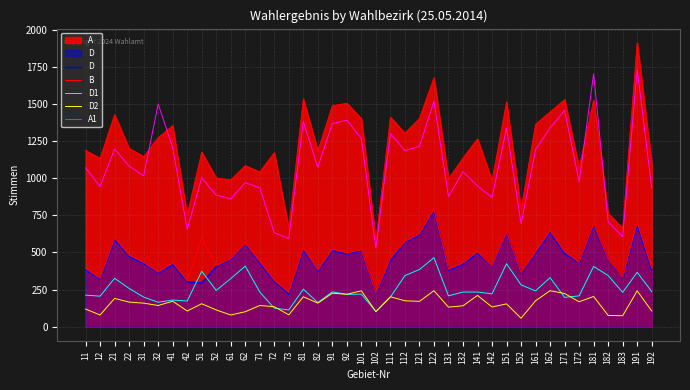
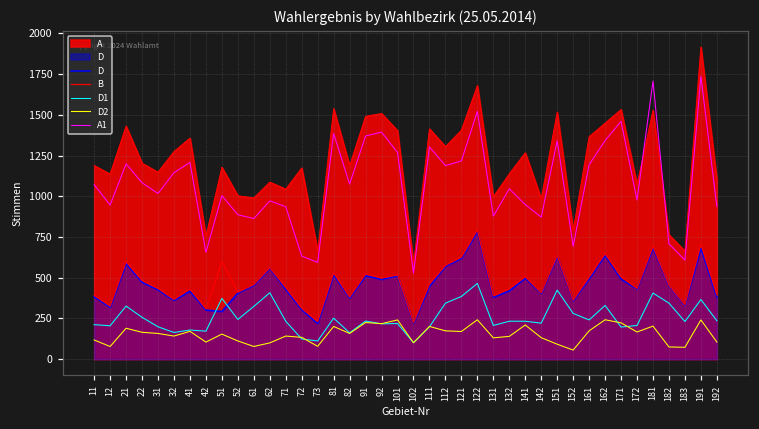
  {
    "D": {
      "51": 290,
      "191": 680
    },
    "D1": {
      "11": 210,
      "12": 210,
      "21": 330,
      "22": 260,
      "31": 200,
      "32": 160,
      "42": 170,
      "51": 370,
      "52": 240,
      "61": 320,
      "62": 410,
      "71": 230,
      "73": 110,
      "81": 250,
      "101": 220,
      "112": 340,
      "121": 390,
      "122": 470,
      "131": 210,
      "132": 230,
      "141": 230,
      "142": 220,
      "151": 420,
      "152": 280,
      "161": 240,
      "162": 330,
      "171": 200,
      "172": 210,
      "181": 410,
      "182": 340,
      "183": 230,
      "191": 370,
      "192": 240
    },
    "D2": {
      "11": 120,
      "12": 80,
      "21": 190,
      "22": 170,
      "31": 160,
      "32": 140,
      "42": 110,
      "51": 150,
      "52": 110,
      "61": 80,
      "62": 100,
      "71": 140,
      "73": 80,
      "81": 200,
      "101": 240,
      "112": 170,
      "121": 170,
      "122": 240,
      "131": 130,
      "132": 140,
      "141": 210,
      "142": 130,
-     "151": 150,
+     "151": 90,
      "152": 60,
      "161": 170,
      "162": 240,
      "171": 220,
      "172": 170,
      "181": 200,
      "182": 80,
      "183": 70,
      "191": 240,
      "192": 110
    },
    "A1": {
      "11": 1070,
      "12": 950,
      "21": 1200,
      "22": 1080,
      "31": 1020,
-     "32": 1500,
+     "32": 1150,
      "41": 1210,
      "42": 660,
      "51": 1000,
      "52": 890,
      "61": 860,
      "62": 970,
      "71": 940,
      "72": 630,
      "73": 590,
      "81": 1390,
      "82": 1080,
      "91": 1370,
      "92": 1390,
      "101": 1270,
      "102": 530,
      "111": 1300,
      "112": 1190,
      "121": 1220,
      "122": 1520,
      "131": 880,
      "132": 1050,
      "141": 950,
      "142": 870,
      "151": 1340,
      "152": 690,
      "161": 1190,
      "162": 1340,
      "171": 1460,
      "172": 980,
      "181": 1710,
      "182": 710,
      "183": 610,
      "191": 1740,
      "192": 940
    }
  }
